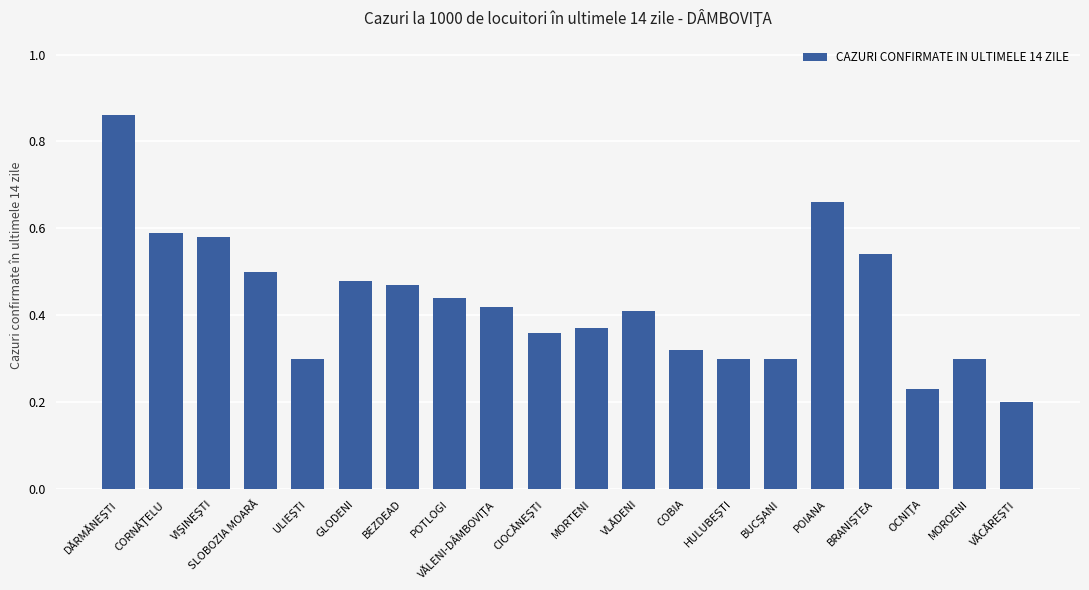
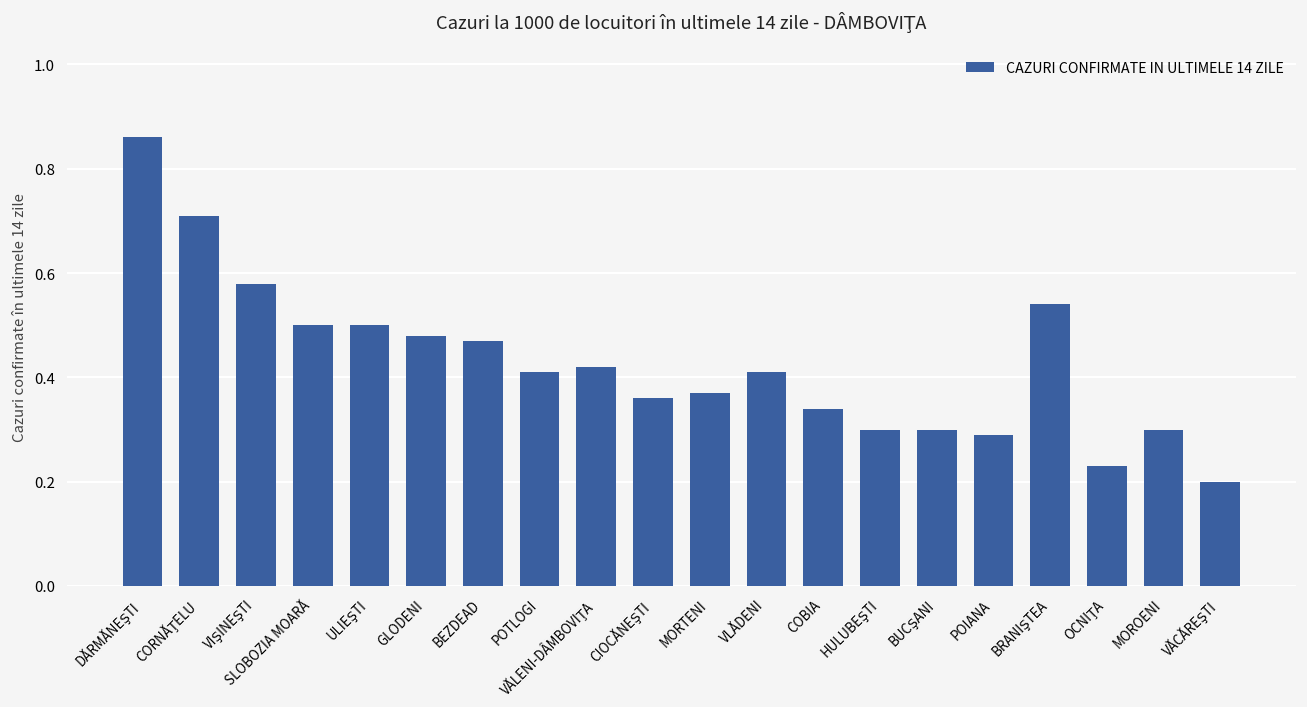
  {
    "DĂRMĂNEŞTI": 0.86,
-   "CORNĂŢELU": 0.59,
+   "CORNĂŢELU": 0.71,
    "VIŞINEŞTI": 0.58,
    "SLOBOZIA MOARĂ": 0.50,
-   "ULIEŞTI": 0.3,
+   "ULIEŞTI": 0.5,
    "GLODENI": 0.48,
    "BEZDEAD": 0.47,
-   "POTLOGI": 0.44,
+   "POTLOGI": 0.41,
    "VĂLENI-DÂMBOVIŢA": 0.42,
    "CIOCĂNEŞTI": 0.36,
    "MORTENI": 0.37,
    "VLĂDENI": 0.41,
-   "COBIA": 0.32,
+   "COBIA": 0.34,
    "HULUBEŞTI": 0.30,
    "BUCŞANI": 0.30,
-   "POIANA": 0.66,
+   "POIANA": 0.29,
    "BRANIŞTEA": 0.54,
    "OCNIŢA": 0.23,
    "MOROENI": 0.30,
    "VĂCĂREŞTI": 0.20
  }
